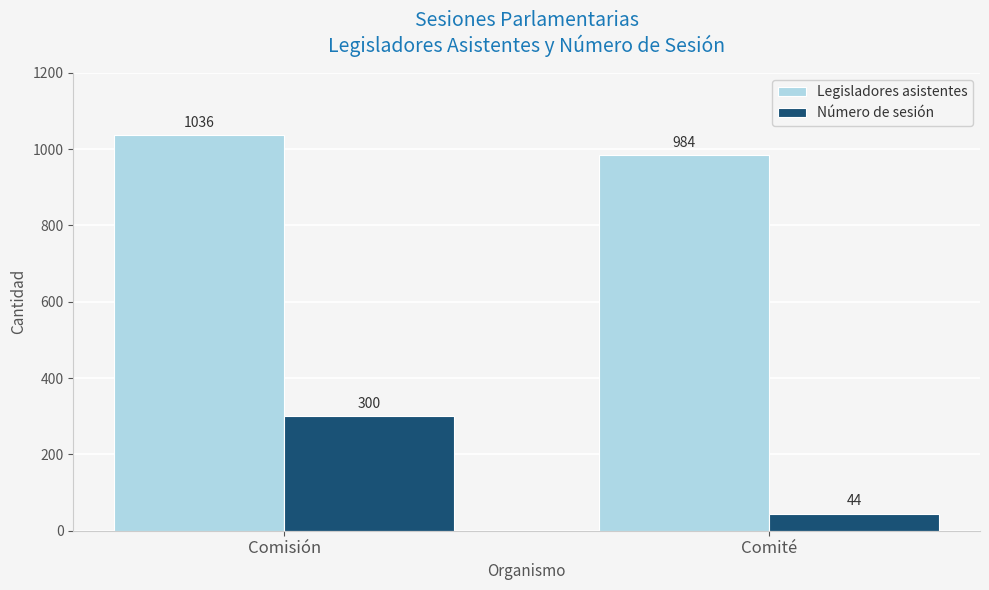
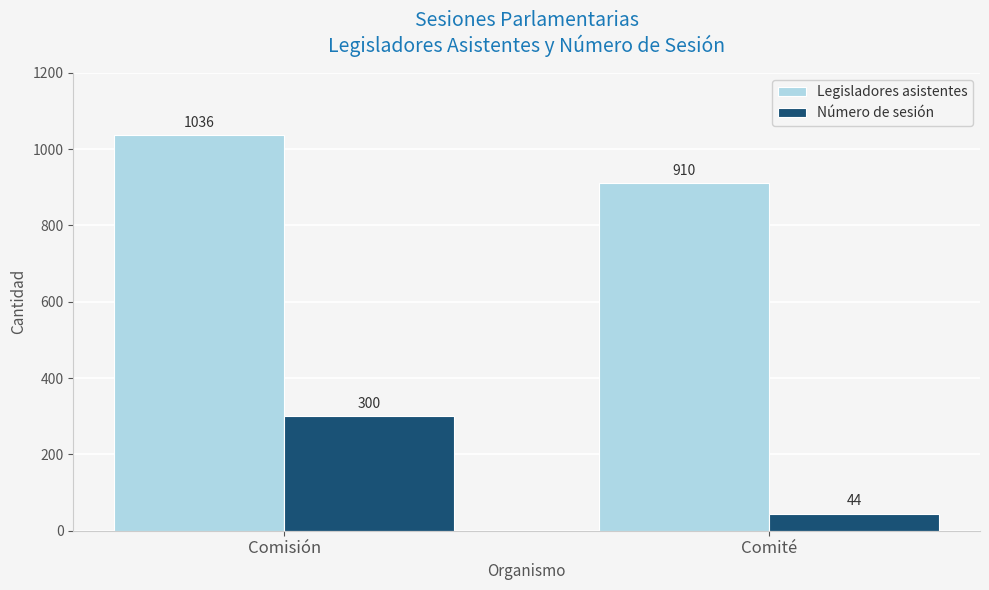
  {
    "Legisladores asistentes": {
      "Comisión": 1036,
-     "Comité": 984
+     "Comité": 910
    },
    "Número de sesión": {
      "Comisión": 300,
      "Comité": 44
    }
  }
